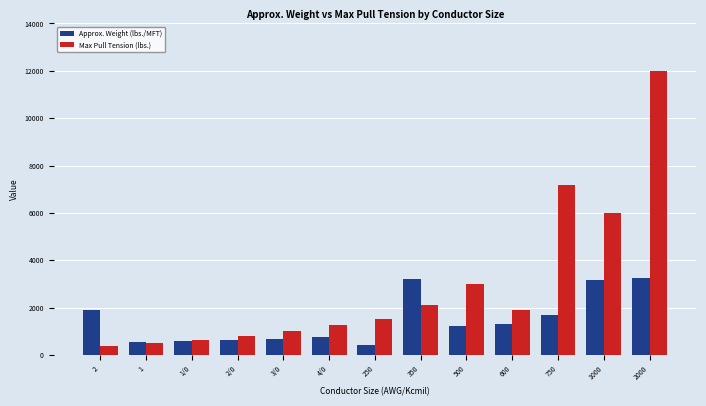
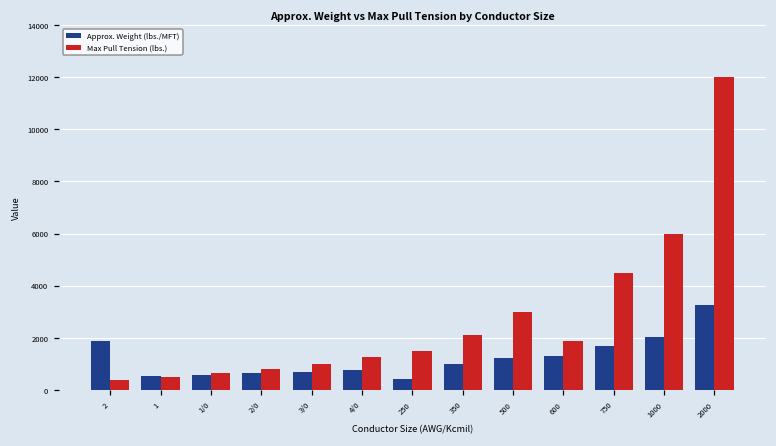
  {
    "Approx. Weight (lbs./MFT)": {
      "2": 1900,
      "1": 500,
      "1/0": 600,
      "2/0": 600,
      "3/0": 700,
      "4/0": 800,
      "250": 400,
-     "350": 3200,
+     "350": 1000,
      "500": 1200,
      "600": 1300,
      "750": 1700,
-     "1000": 3200,
+     "1000": 2000,
      "2000": 3300
    },
    "Max Pull Tension (lbs.)": {
      "2": 400,
      "1": 500,
      "1/0": 600,
      "2/0": 800,
      "3/0": 1000,
      "4/0": 1300,
      "250": 1500,
      "350": 2100,
      "500": 3000,
      "600": 1900,
-     "750": 7200,
+     "750": 4500,
      "1000": 6000,
      "2000": 12000
    }
  }
